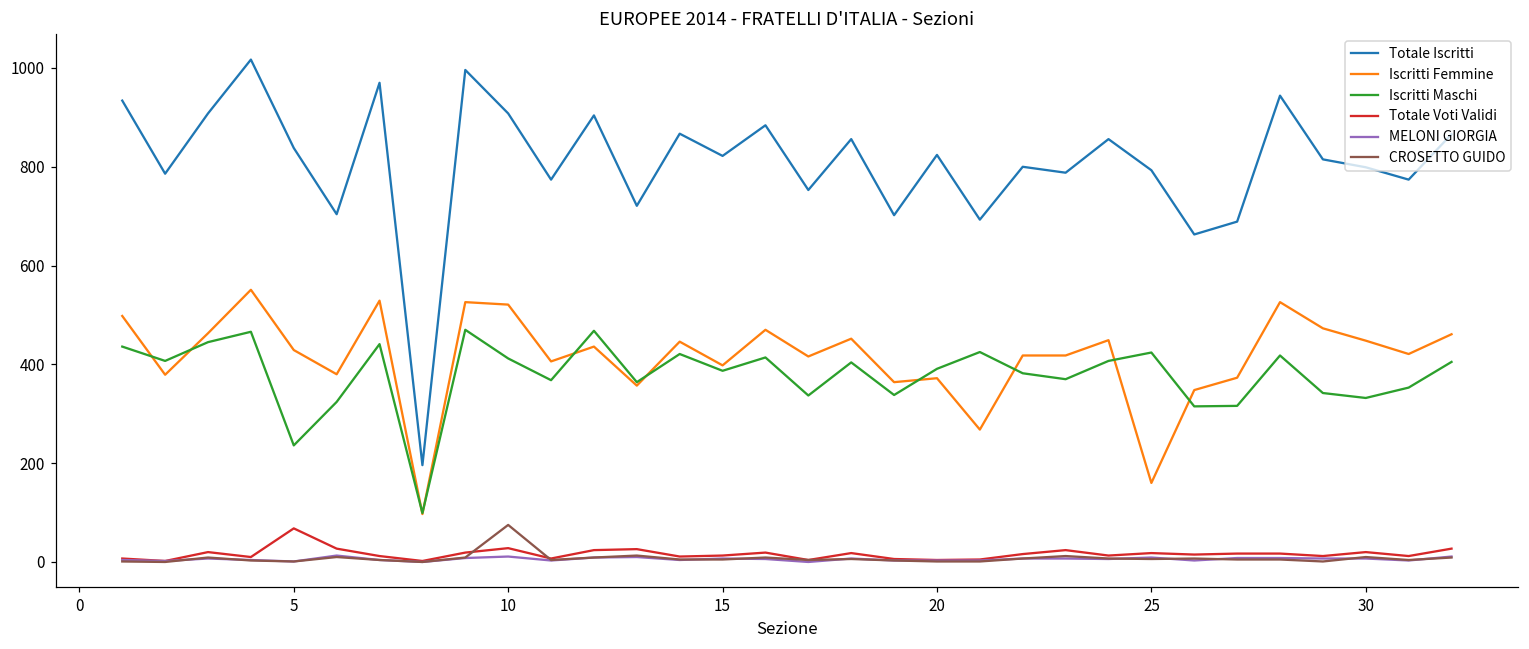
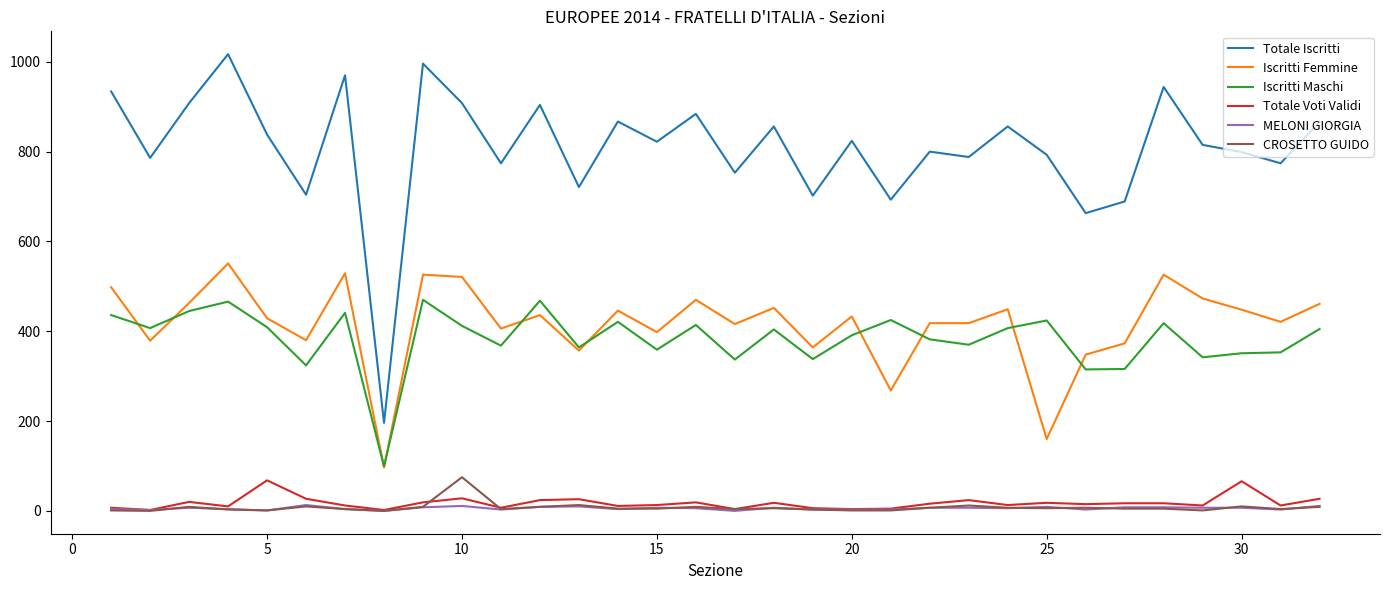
  {
    "Totale Iscritti": {
      "5": 840,
      "10": 910,
      "15": 820,
      "20": 820,
      "25": 790
    },
    "Iscritti Femmine": {
      "5": 430,
      "10": 520,
      "15": 400,
-     "20": 370,
+     "20": 430,
      "25": 160,
      "30": 450
    },
    "Iscritti Maschi": {
-     "5": 240,
+     "5": 410,
      "10": 410,
-     "15": 390,
+     "15": 360,
      "20": 390,
      "25": 420,
-     "30": 330
+     "30": 350
    },
    "Totale Voti Validi": {
      "5": 70,
      "10": 30,
      "15": 10,
      "25": 20,
-     "30": 20
+     "30": 70
    },
    "MELONI GIORGIA": {
      "10": 10
    },
    "CROSETTO GUIDO": {
      "10": 80
    }
  }
